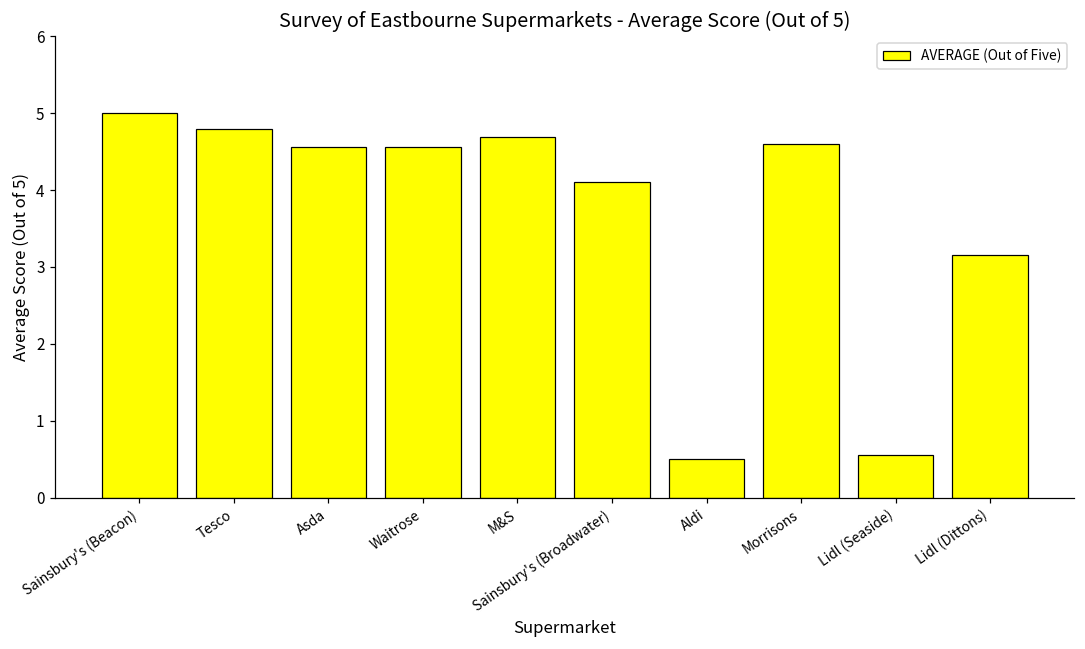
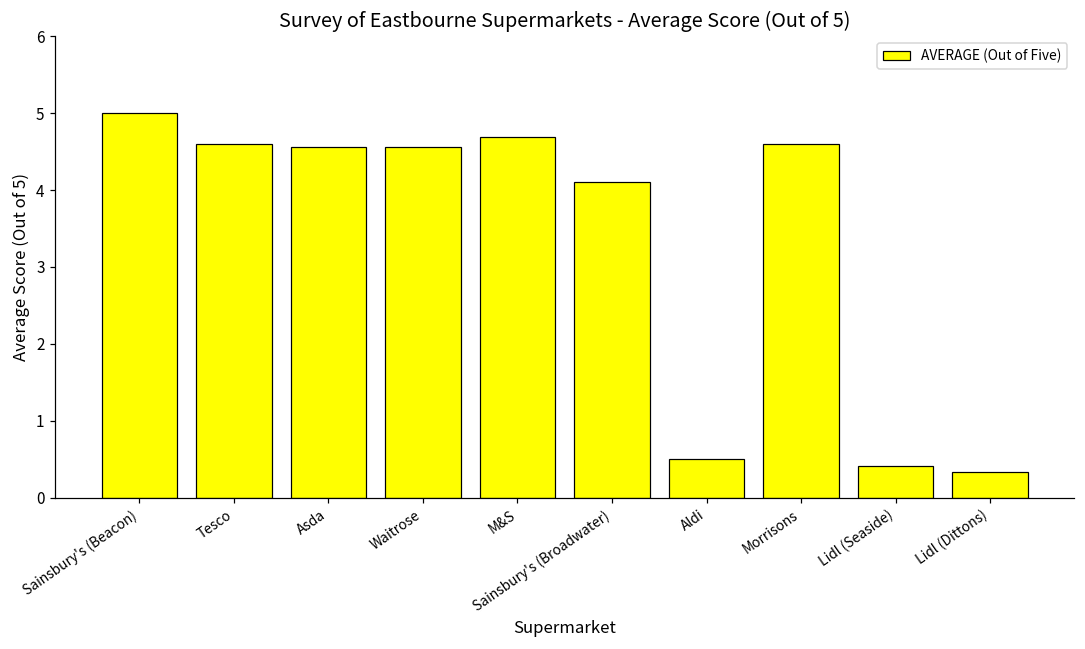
  {
    "Sainsbury's (Beacon)": 5.0,
-   "Tesco": 4.8,
+   "Tesco": 4.6,
    "Asda": 4.6,
    "Waitrose": 4.6,
    "M&S": 4.7,
    "Sainsbury's (Broadwater)": 4.1,
    "Aldi": 0.5,
    "Morrisons": 4.6,
-   "Lidl (Seaside)": 0.6,
-   "Lidl (Dittons)": 3.2
+   "Lidl (Seaside)": 0.4,
+   "Lidl (Dittons)": 0.3
  }
